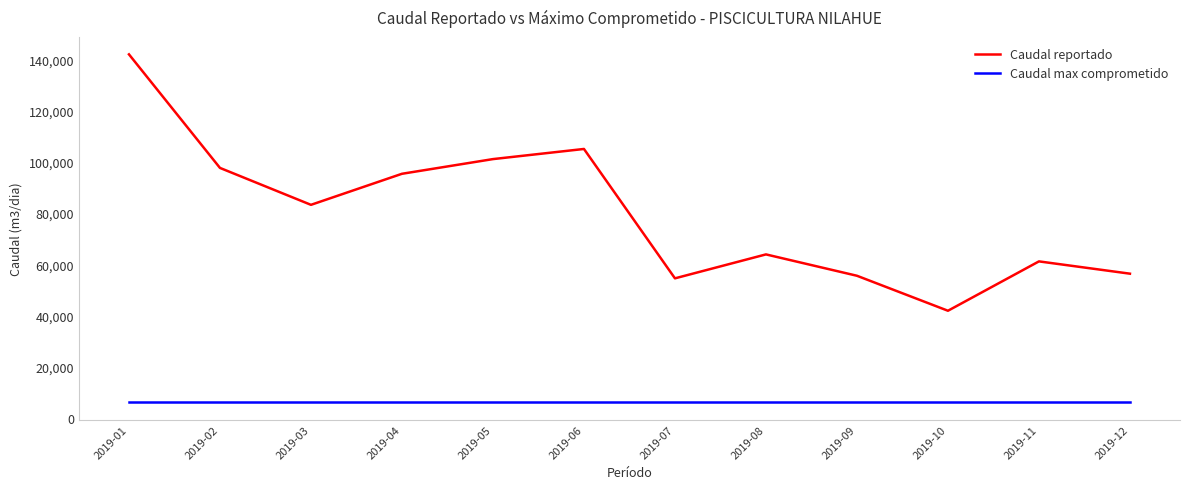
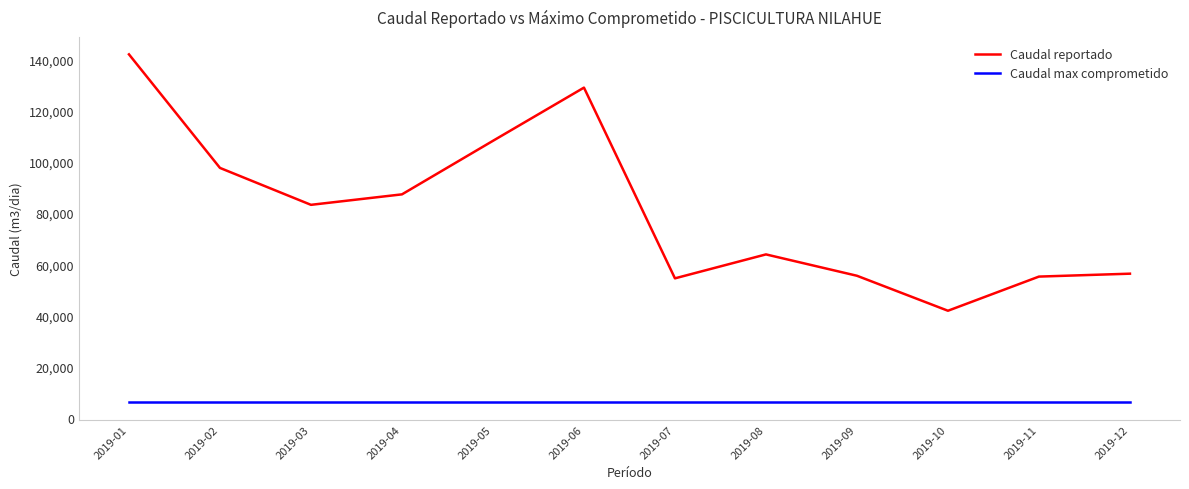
  {
    "Caudal reportado": {
      "2019-01": "142,000",
      "2019-02": "98,000",
      "2019-03": "83,000",
-     "2019-04": "95,000",
-     "2019-05": "101,000",
-     "2019-06": "105,000",
+     "2019-04": "87,000",
+     "2019-05": "108,000",
+     "2019-06": "129,000",
      "2019-07": "55,000",
      "2019-08": "64,000",
      "2019-09": "56,000",
      "2019-10": "42,000",
-     "2019-11": "61,000",
+     "2019-11": "55,000",
      "2019-12": "56,000"
    },
    "Caudal max comprometido": {
      "2019-01": "6,000",
      "2019-02": "6,000",
      "2019-03": "6,000",
      "2019-04": "6,000",
      "2019-05": "6,000",
      "2019-06": "6,000",
      "2019-07": "6,000",
      "2019-08": "6,000",
      "2019-09": "6,000",
      "2019-10": "6,000",
      "2019-11": "6,000",
      "2019-12": "6,000"
    }
  }
